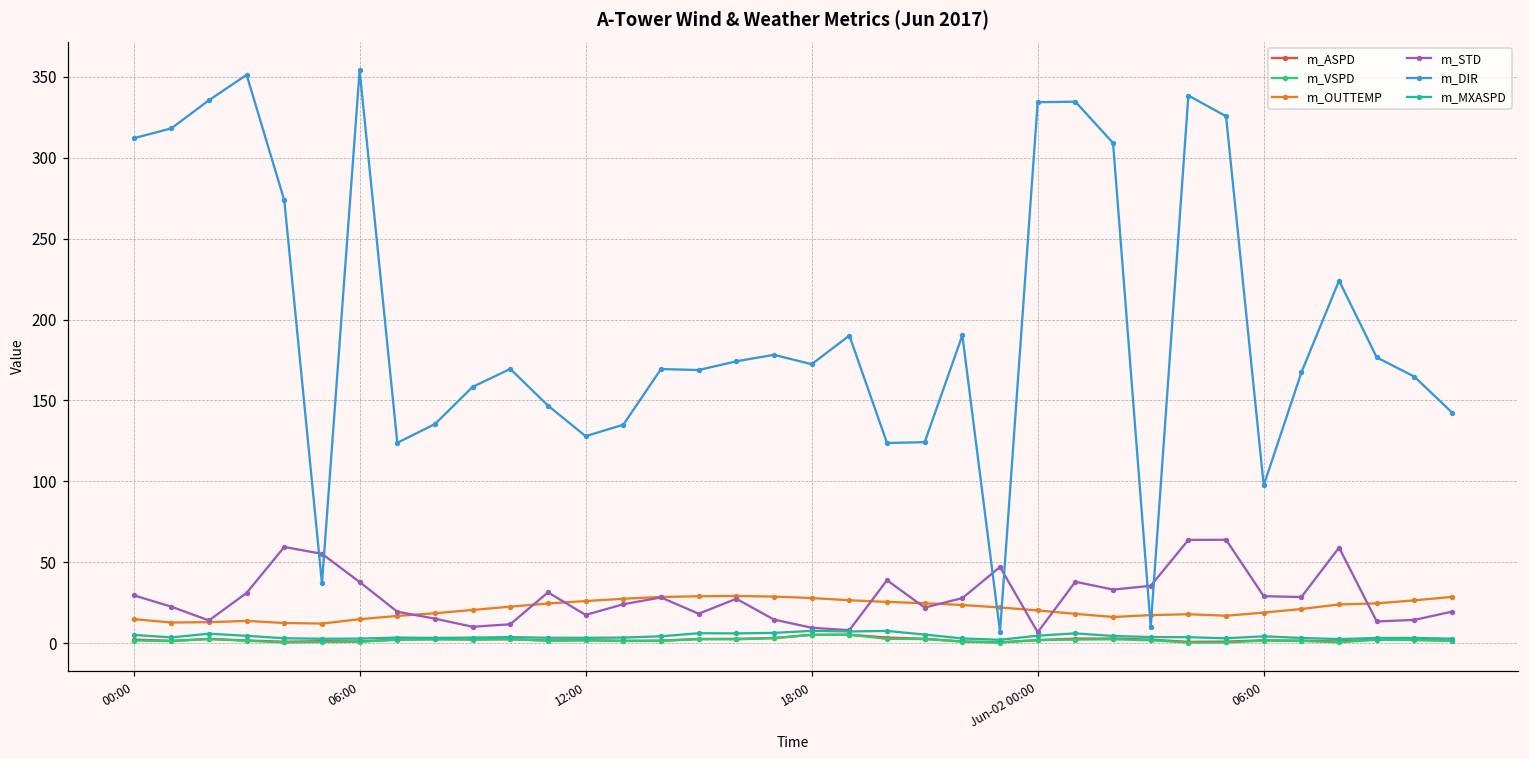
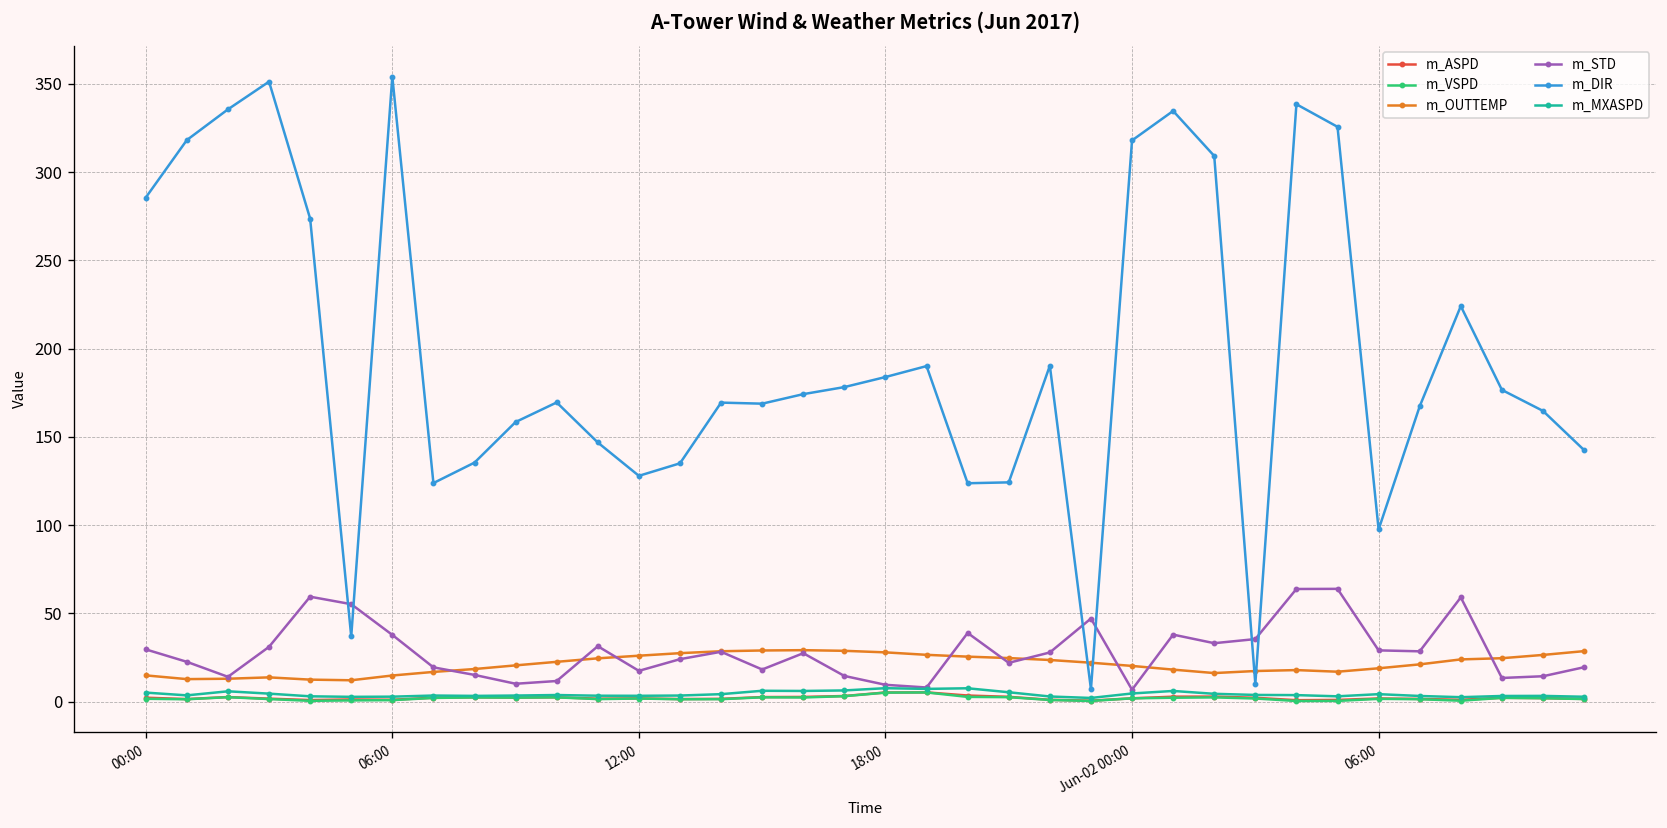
  {
    "m_STD": {
      "00:00": 30,
      "12:00": 17,
      "18:00": 9,
      "Jun-02 00:00": 7
    },
    "m_DIR": {
-     "00:00": 312,
+     "00:00": 286,
      "12:00": 128,
-     "18:00": 172,
-     "Jun-02 00:00": 334
+     "18:00": 184,
+     "Jun-02 00:00": 318
    }
  }
